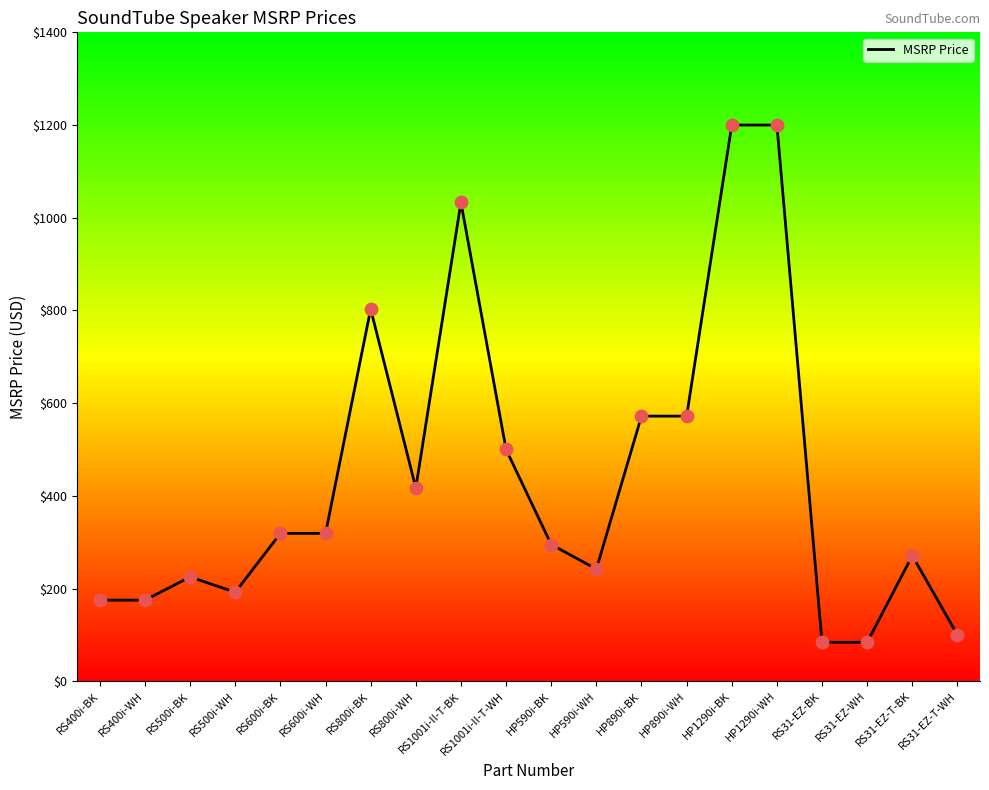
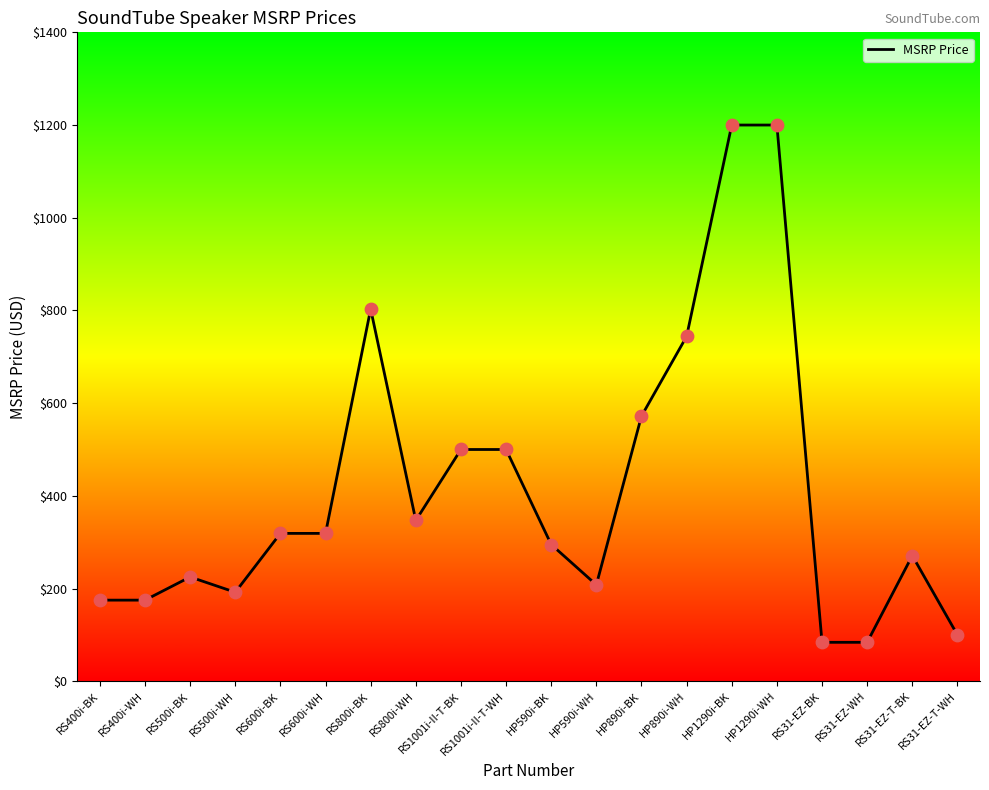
  {
    "RS400i-BK": "$180",
    "RS400i-WH": "$180",
    "RS500i-BK": "$230",
    "RS500i-WH": "$190",
    "RS600i-BK": "$320",
    "RS600i-WH": "$320",
    "RS800i-BK": "$800",
-   "RS800i-WH": "$420",
-   "RS1001i-II-T-BK": "$1030",
+   "RS800i-WH": "$350",
+   "RS1001i-II-T-BK": "$500",
    "RS1001i-II-T-WH": "$500",
    "HP590i-BK": "$300",
-   "HP590i-WH": "$240",
+   "HP590i-WH": "$210",
    "HP890i-BK": "$570",
-   "HP890i-WH": "$570",
+   "HP890i-WH": "$740",
    "HP1290i-BK": "$1200",
    "HP1290i-WH": "$1200",
    "RS31-EZ-BK": "$80",
    "RS31-EZ-WH": "$80",
    "RS31-EZ-T-BK": "$270",
    "RS31-EZ-T-WH": "$100"
  }
